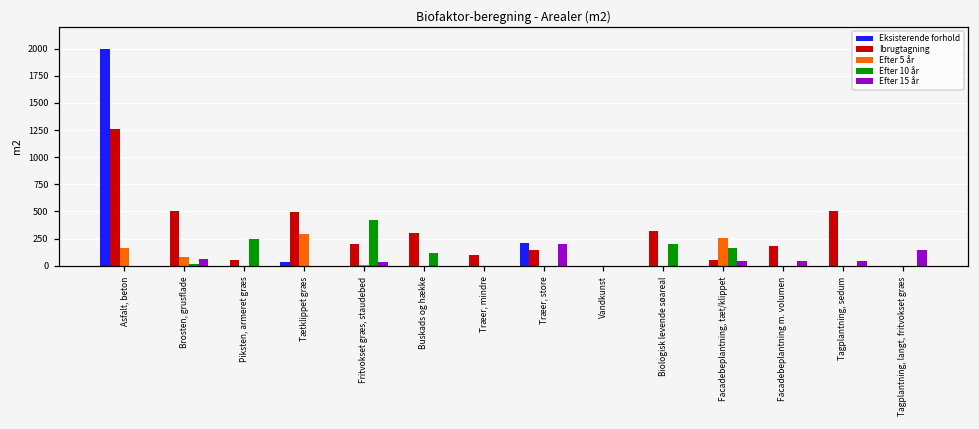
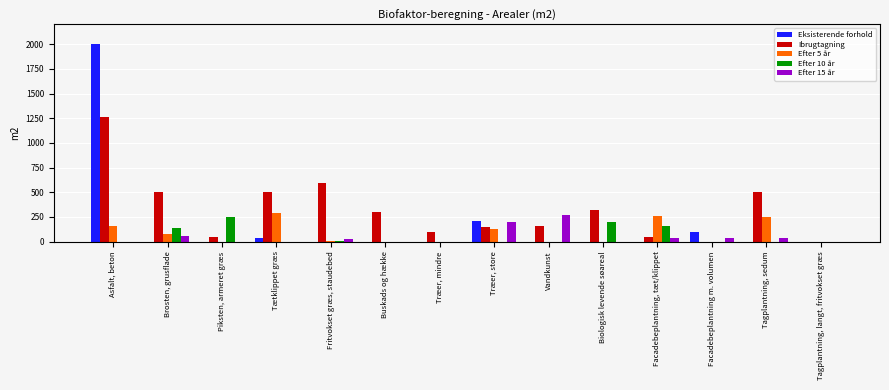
  {
    "Eksisterende forhold": {
      "Asfalt, beton": 2000,
      "Brosten, grusflade": 0,
      "Piksten, armeret græs": 0,
      "Tætklippet græs": 0,
      "Fritvokset græs, staudebed": 0,
      "Buskads og hække": 0,
      "Træer, mindre": 0,
      "Træer, store": 200,
      "Vandkunst": 0,
      "Biologisk levende søareal": 0,
      "Facadebeplantning, tæt/klippet": 0,
-     "Facadebeplantning m. volumen": 0,
+     "Facadebeplantning m. volumen": 100,
      "Tagplantning, sedum": 0,
      "Tagplantning, langt, fritvokset græs": 0
    },
    "Ibrugtagning": {
      "Asfalt, beton": 1300,
      "Brosten, grusflade": 500,
      "Piksten, armeret græs": 100,
      "Tætklippet græs": 500,
-     "Fritvokset græs, staudebed": 200,
+     "Fritvokset græs, staudebed": 600,
      "Buskads og hække": 300,
      "Træer, mindre": 100,
      "Træer, store": 100,
-     "Vandkunst": 0,
+     "Vandkunst": 200,
      "Biologisk levende søareal": 300,
      "Facadebeplantning, tæt/klippet": 100,
-     "Facadebeplantning m. volumen": 200,
+     "Facadebeplantning m. volumen": 0,
      "Tagplantning, sedum": 500,
      "Tagplantning, langt, fritvokset græs": 0
    },
    "Efter 5 år": {
      "Asfalt, beton": 200,
      "Brosten, grusflade": 100,
      "Piksten, armeret græs": 0,
      "Tætklippet græs": 300,
      "Buskads og hække": 0,
      "Træer, mindre": 0,
-     "Træer, store": 0,
+     "Træer, store": 100,
      "Vandkunst": 0,
      "Biologisk levende søareal": 0,
      "Facadebeplantning, tæt/klippet": 300,
      "Facadebeplantning m. volumen": 0,
-     "Tagplantning, sedum": 0,
+     "Tagplantning, sedum": 200,
      "Tagplantning, langt, fritvokset græs": 0
    },
    "Efter 10 år": {
      "Asfalt, beton": 0,
-     "Brosten, grusflade": 0,
+     "Brosten, grusflade": 100,
      "Piksten, armeret græs": 200,
      "Tætklippet græs": 0,
-     "Fritvokset græs, staudebed": 400,
-     "Buskads og hække": 100,
+     "Fritvokset græs, staudebed": 0,
+     "Buskads og hække": 0,
      "Træer, mindre": 0,
      "Træer, store": 0,
      "Vandkunst": 0,
      "Biologisk levende søareal": 200,
      "Facadebeplantning, tæt/klippet": 200,
      "Facadebeplantning m. volumen": 0,
      "Tagplantning, sedum": 0,
      "Tagplantning, langt, fritvokset græs": 0
    },
    "Efter 15 år": {
      "Asfalt, beton": 0,
      "Brosten, grusflade": 100,
      "Piksten, armeret græs": 0,
      "Tætklippet græs": 0,
      "Fritvokset græs, staudebed": 0,
      "Buskads og hække": 0,
      "Træer, mindre": 0,
      "Træer, store": 200,
-     "Vandkunst": 0,
+     "Vandkunst": 300,
      "Biologisk levende søareal": 0,
      "Facadebeplantning, tæt/klippet": 0,
      "Facadebeplantning m. volumen": 0,
      "Tagplantning, sedum": 0,
-     "Tagplantning, langt, fritvokset græs": 100
+     "Tagplantning, langt, fritvokset græs": 0
    }
  }
